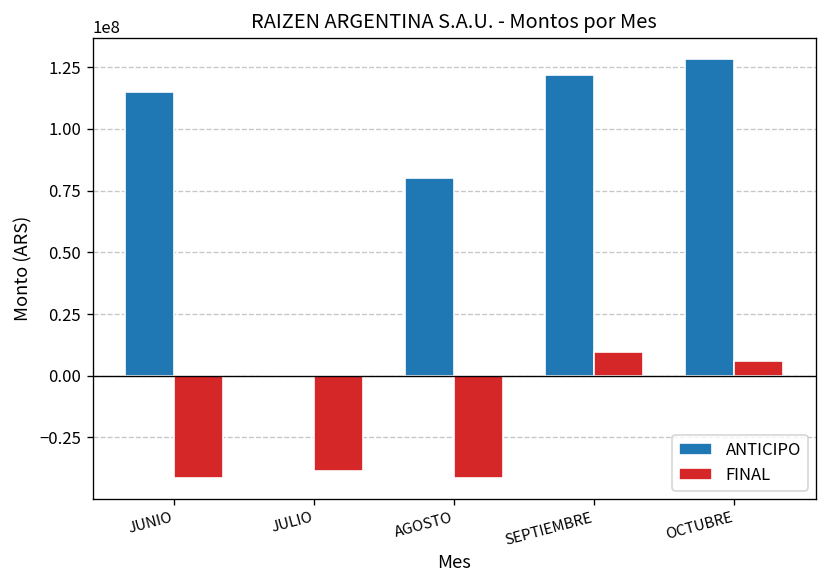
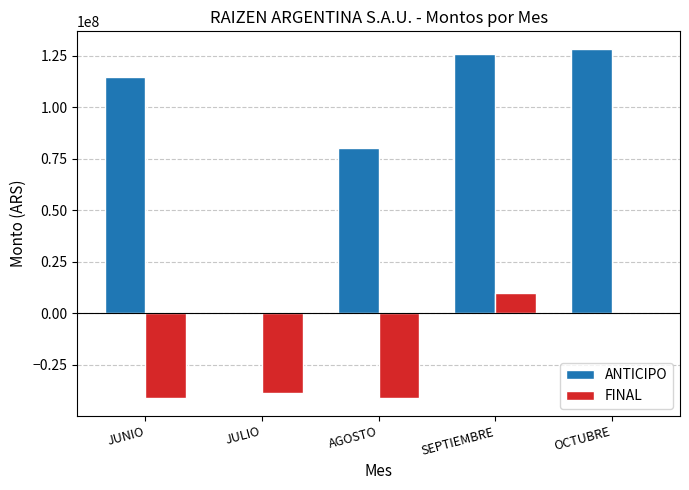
  {
    "ANTICIPO": {
      "JUNIO": 115000000,
      "JULIO": 0,
      "AGOSTO": 80000000,
-     "SEPTIEMBRE": 122000000,
+     "SEPTIEMBRE": 126000000,
      "OCTUBRE": 128000000
    },
    "FINAL": {
      "JUNIO": -41000000,
      "JULIO": -39000000,
      "AGOSTO": -41000000,
      "SEPTIEMBRE": 10000000,
-     "OCTUBRE": 6000000
+     "OCTUBRE": 0
    }
  }
